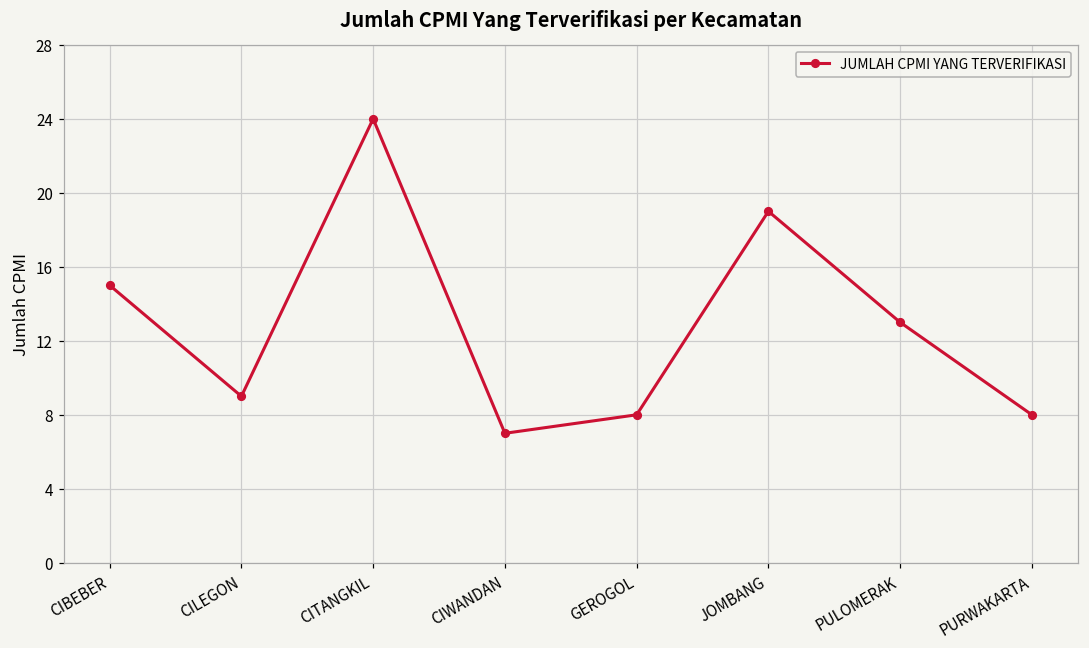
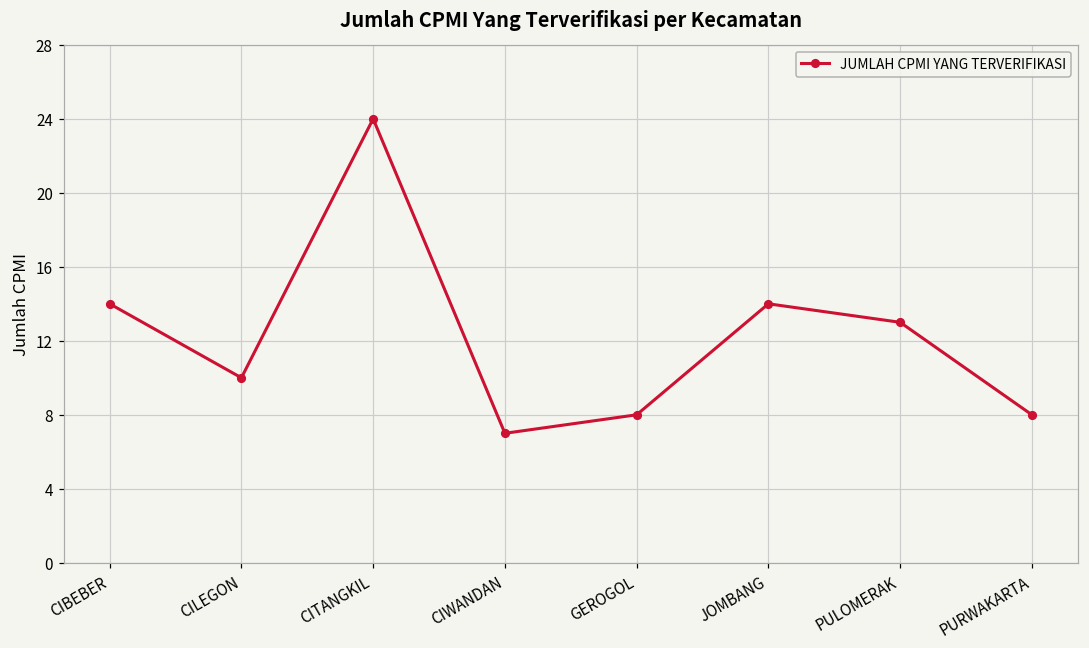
  {
-   "CIBEBER": 15,
-   "CILEGON": 9,
+   "CIBEBER": 14,
+   "CILEGON": 10,
    "CITANGKIL": 24,
    "CIWANDAN": 7,
    "GEROGOL": 8,
-   "JOMBANG": 19,
+   "JOMBANG": 14,
    "PULOMERAK": 13,
    "PURWAKARTA": 8
  }
